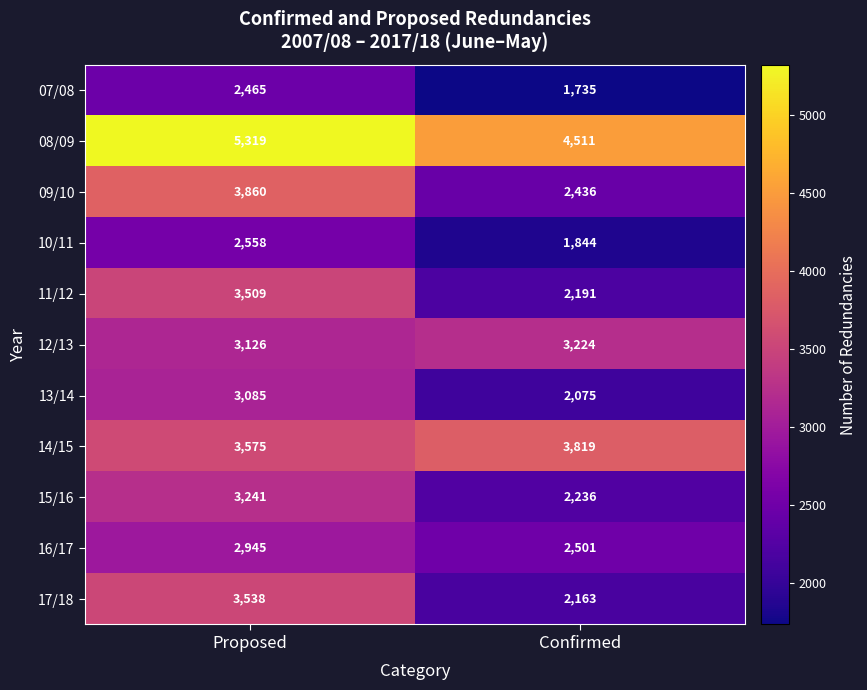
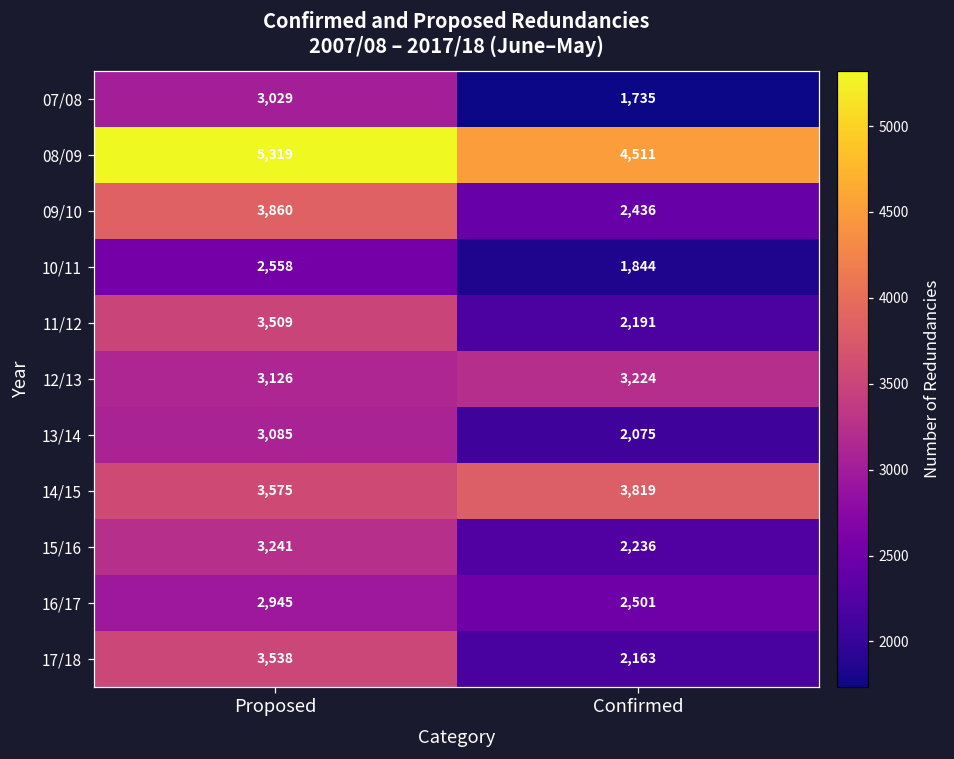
  {
    "07/08": {
-     "Proposed": "2,465",
+     "Proposed": "3,029",
      "Confirmed": "1,735"
    },
    "08/09": {
      "Proposed": "5,319",
      "Confirmed": "4,511"
    },
    "09/10": {
      "Proposed": "3,860",
      "Confirmed": "2,436"
    },
    "10/11": {
      "Proposed": "2,558",
      "Confirmed": "1,844"
    },
    "11/12": {
      "Proposed": "3,509",
      "Confirmed": "2,191"
    },
    "12/13": {
      "Proposed": "3,126",
      "Confirmed": "3,224"
    },
    "13/14": {
      "Proposed": "3,085",
      "Confirmed": "2,075"
    },
    "14/15": {
      "Proposed": "3,575",
      "Confirmed": "3,819"
    },
    "15/16": {
      "Proposed": "3,241",
      "Confirmed": "2,236"
    },
    "16/17": {
      "Proposed": "2,945",
      "Confirmed": "2,501"
    },
    "17/18": {
      "Proposed": "3,538",
      "Confirmed": "2,163"
    }
  }
